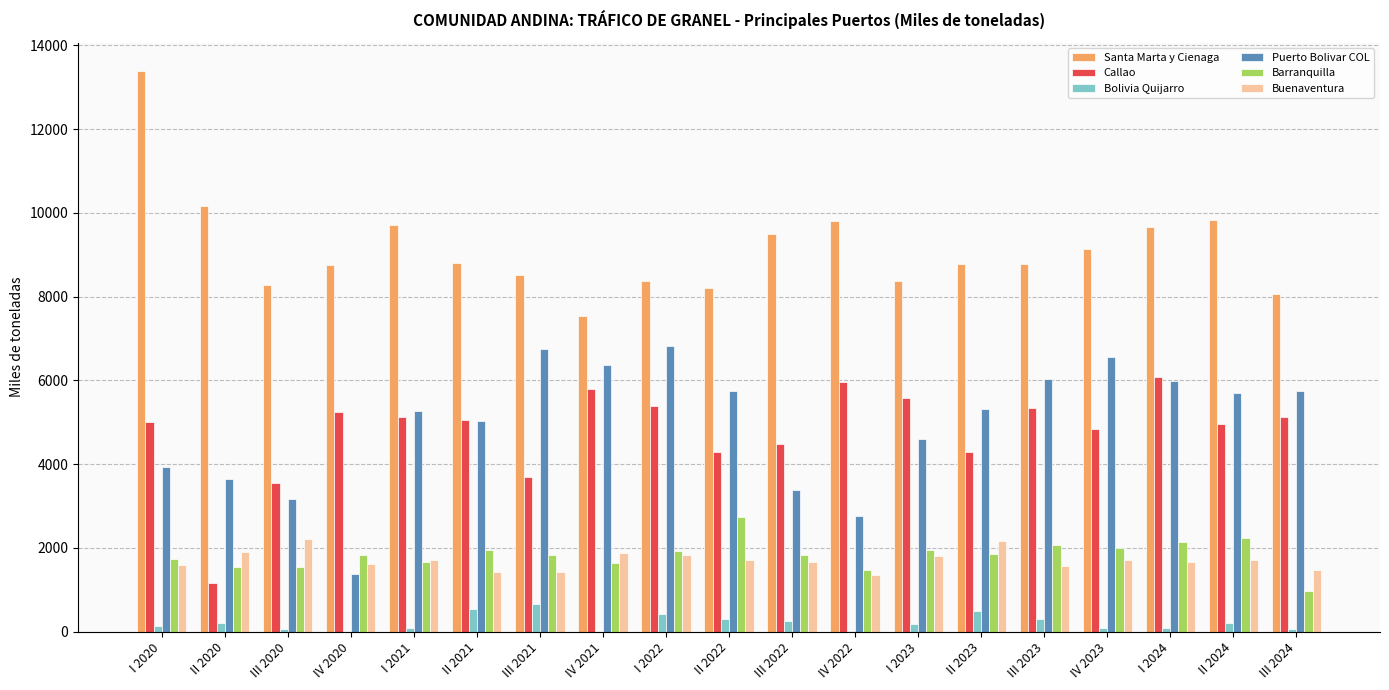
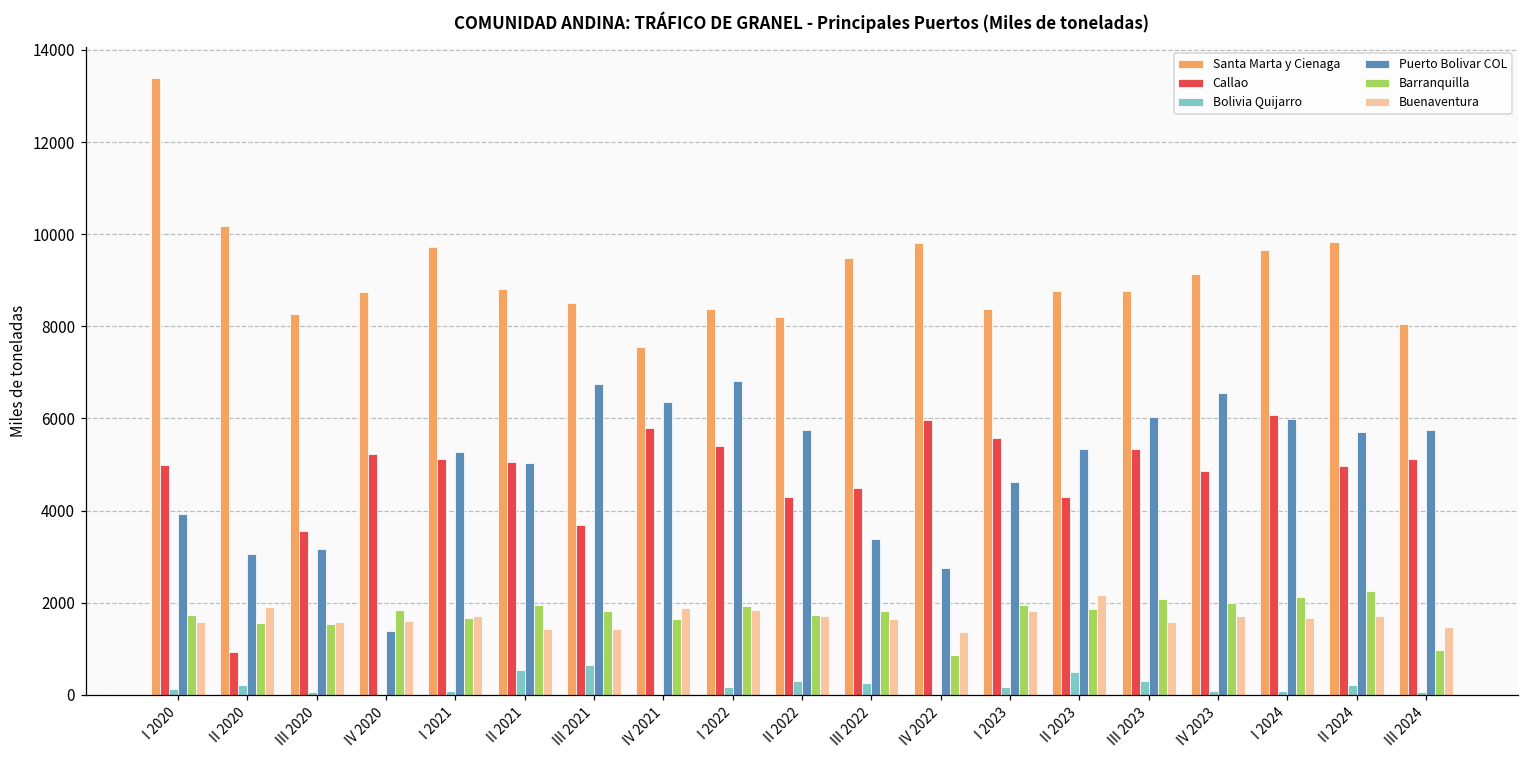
  {
    "Santa Marta y Cienaga": {
      "I 2020": 13400,
      "II 2020": 10200,
      "III 2020": 8300,
      "IV 2020": 8800,
      "I 2021": 9700,
      "II 2021": 8800,
      "III 2021": 8500,
      "IV 2021": 7500,
      "I 2022": 8400,
      "II 2022": 8200,
      "III 2022": 9500,
      "IV 2022": 9800,
      "I 2023": 8400,
      "II 2023": 8800,
      "III 2023": 8800,
      "IV 2023": 9100,
      "I 2024": 9700,
      "II 2024": 9800,
      "III 2024": 8100
    },
    "Callao": {
      "I 2020": 5000,
-     "II 2020": 1200,
+     "II 2020": 900,
      "III 2020": 3600,
      "IV 2020": 5200,
      "I 2021": 5100,
      "II 2021": 5100,
      "III 2021": 3700,
      "IV 2021": 5800,
      "I 2022": 5400,
      "II 2022": 4300,
      "III 2022": 4500,
      "IV 2022": 6000,
      "I 2023": 5600,
      "II 2023": 4300,
      "III 2023": 5300,
      "IV 2023": 4900,
      "I 2024": 6100,
      "II 2024": 5000,
      "III 2024": 5100
    },
    "Bolivia Quijarro": {
      "I 2020": 100,
      "II 2020": 200,
      "I 2021": 100,
      "II 2021": 500,
      "III 2021": 700,
      "IV 2021": 0,
-     "I 2022": 400,
+     "I 2022": 200,
      "II 2022": 300,
      "III 2022": 200,
      "I 2023": 200,
      "II 2023": 500,
      "III 2023": 300,
      "IV 2023": 100,
      "I 2024": 100,
      "II 2024": 200
    },
    "Puerto Bolivar COL": {
      "I 2020": 3900,
-     "II 2020": 3600,
+     "II 2020": 3100,
      "III 2020": 3200,
      "IV 2020": 1400,
      "I 2021": 5300,
      "II 2021": 5000,
      "III 2021": 6800,
      "IV 2021": 6400,
      "I 2022": 6800,
      "II 2022": 5800,
      "III 2022": 3400,
      "IV 2022": 2800,
      "I 2023": 4600,
      "II 2023": 5300,
      "III 2023": 6000,
      "IV 2023": 6600,
      "I 2024": 6000,
      "II 2024": 5700,
      "III 2024": 5800
    },
    "Barranquilla": {
      "I 2020": 1700,
      "II 2020": 1600,
      "III 2020": 1500,
      "IV 2020": 1800,
      "I 2021": 1700,
      "II 2021": 2000,
      "III 2021": 1800,
      "IV 2021": 1600,
      "I 2022": 1900,
-     "II 2022": 2700,
+     "II 2022": 1700,
      "III 2022": 1800,
-     "IV 2022": 1500,
+     "IV 2022": 900,
      "I 2023": 2000,
      "II 2023": 1900,
      "III 2023": 2100,
      "IV 2023": 2000,
      "I 2024": 2100,
      "II 2024": 2200,
      "III 2024": 1000
    },
    "Buenaventura": {
      "I 2020": 1600,
      "II 2020": 1900,
-     "III 2020": 2200,
+     "III 2020": 1600,
      "IV 2020": 1600,
      "I 2021": 1700,
      "II 2021": 1400,
      "III 2021": 1400,
      "IV 2021": 1900,
      "I 2022": 1800,
      "II 2022": 1700,
      "III 2022": 1700,
      "IV 2022": 1400,
      "I 2023": 1800,
      "II 2023": 2200,
      "III 2023": 1600,
      "IV 2023": 1700,
      "I 2024": 1700,
      "II 2024": 1700,
      "III 2024": 1500
    }
  }
